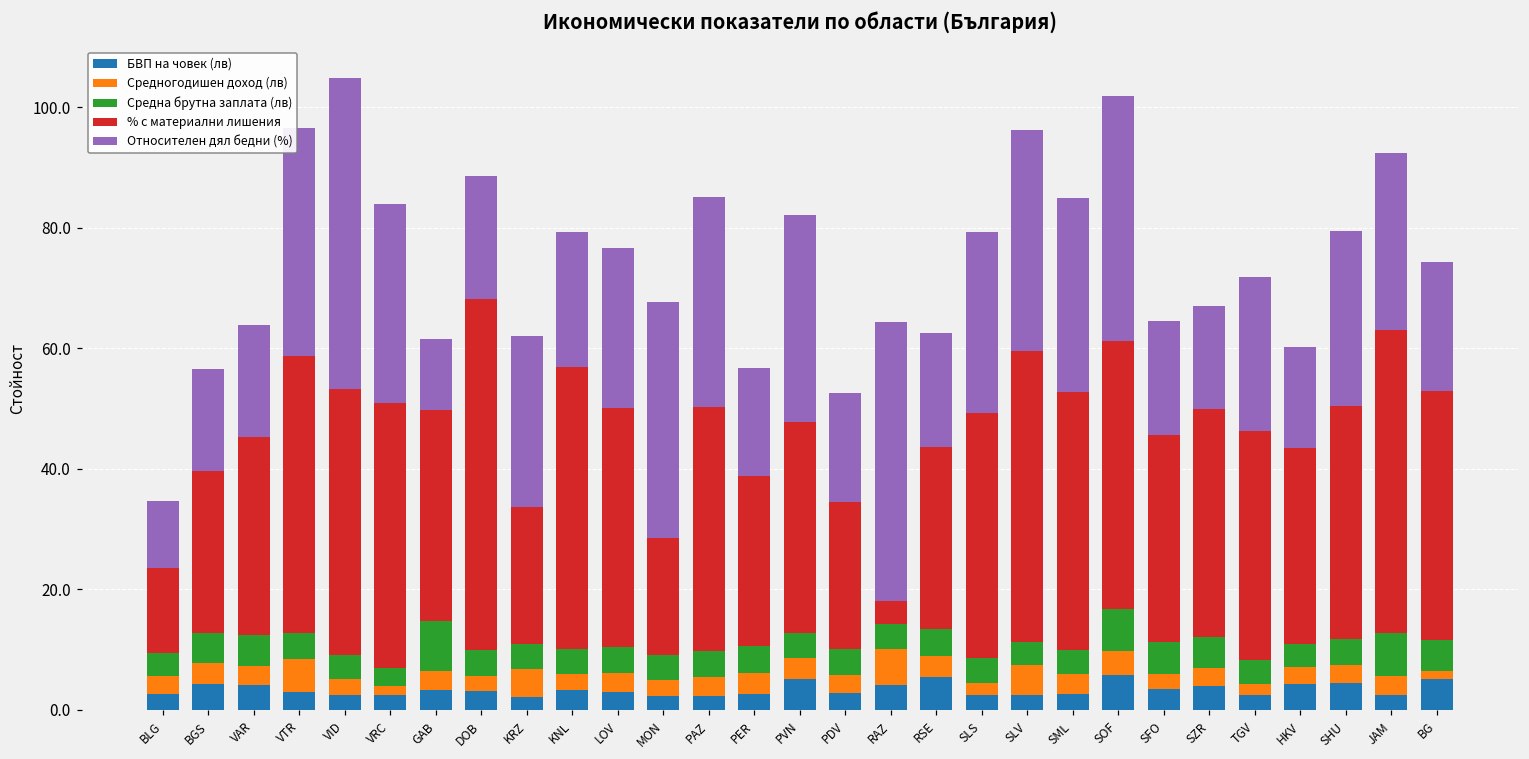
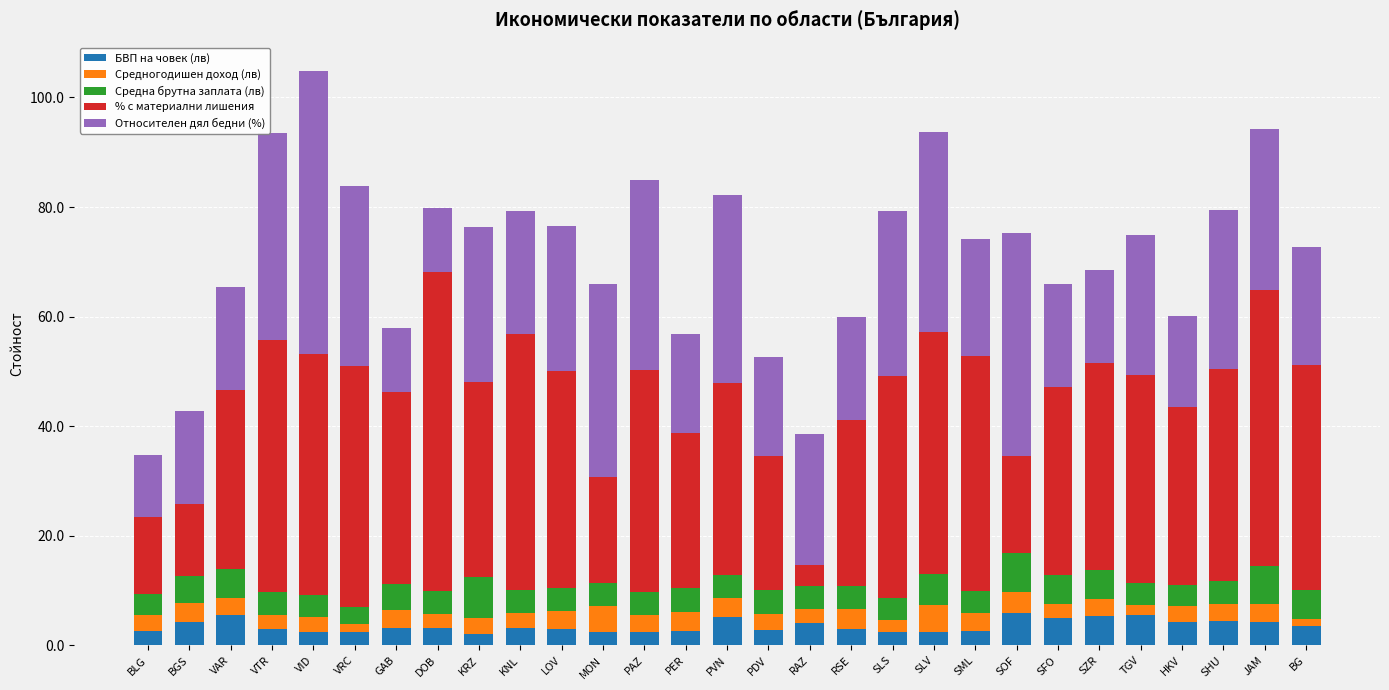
  {
    "БВП на човек (лв)": {
      "BLG": 3,
      "BGS": 4,
-     "VAR": 4,
+     "VAR": 6,
      "VTR": 3,
      "VID": 2,
      "VRC": 2,
      "GAB": 3,
      "DOB": 3,
      "KRZ": 2,
      "KNL": 3,
      "LOV": 3,
      "MON": 2,
      "PAZ": 2,
      "PER": 3,
      "PVN": 5,
      "PDV": 3,
      "RAZ": 4,
-     "RSE": 6,
+     "RSE": 3,
      "SLS": 3,
      "SLV": 2,
      "SML": 3,
      "SOF": 6,
-     "SFO": 3,
-     "SZR": 4,
-     "TGV": 2,
+     "SFO": 5,
+     "SZR": 5,
+     "TGV": 5,
      "HKV": 4,
      "SHU": 5,
-     "JAM": 2,
-     "BG": 5
+     "JAM": 4,
+     "BG": 3
    },
    "Средногодишен доход (лв)": {
      "BLG": 3,
      "BGS": 3,
      "VAR": 3,
-     "VTR": 6,
+     "VTR": 3,
      "VID": 3,
      "VRC": 1,
      "GAB": 3,
      "DOB": 2,
-     "KRZ": 5,
+     "KRZ": 3,
      "KNL": 3,
      "LOV": 3,
-     "MON": 3,
+     "MON": 5,
      "PAZ": 3,
      "PER": 3,
      "PVN": 4,
      "PDV": 3,
-     "RAZ": 6,
+     "RAZ": 3,
      "RSE": 4,
      "SLS": 2,
      "SLV": 5,
      "SML": 3,
      "SOF": 4,
      "SFO": 3,
      "SZR": 3,
      "TGV": 2,
      "HKV": 3,
      "SHU": 3,
      "JAM": 3,
      "BG": 1
    },
    "Средна брутна заплата (лв)": {
      "BLG": 4,
      "BGS": 5,
      "VAR": 5,
      "VTR": 4,
      "VID": 4,
      "VRC": 3,
-     "GAB": 8,
+     "GAB": 5,
      "DOB": 4,
-     "KRZ": 4,
+     "KRZ": 7,
      "KNL": 4,
      "LOV": 4,
      "MON": 4,
      "PAZ": 4,
      "PER": 4,
      "PVN": 4,
      "PDV": 4,
      "RAZ": 4,
      "RSE": 4,
      "SLS": 4,
-     "SLV": 4,
+     "SLV": 6,
      "SML": 4,
      "SOF": 7,
      "SFO": 5,
      "SZR": 5,
      "TGV": 4,
      "HKV": 4,
      "SHU": 4,
      "JAM": 7,
      "BG": 5
    },
    "% с материални лишения": {
      "BLG": 14,
-     "BGS": 27,
+     "BGS": 13,
      "VAR": 33,
      "VTR": 46,
      "VID": 44,
      "VRC": 44,
      "GAB": 35,
      "DOB": 58,
-     "KRZ": 23,
+     "KRZ": 36,
      "KNL": 47,
      "LOV": 40,
      "MON": 19,
      "PAZ": 40,
      "PER": 28,
      "PVN": 35,
      "PDV": 25,
      "RAZ": 4,
      "RSE": 30,
      "SLS": 41,
-     "SLV": 48,
+     "SLV": 44,
      "SML": 43,
-     "SOF": 44,
+     "SOF": 18,
      "SFO": 34,
      "SZR": 38,
      "TGV": 38,
      "HKV": 33,
      "SHU": 39,
      "JAM": 50,
      "BG": 41
    },
    "Относителен дял бедни (%)": {
      "BLG": 11,
      "BGS": 17,
      "VAR": 19,
      "VTR": 38,
      "VID": 52,
      "VRC": 33,
      "GAB": 12,
-     "DOB": 20,
+     "DOB": 12,
      "KRZ": 28,
      "KNL": 22,
      "LOV": 27,
-     "MON": 39,
+     "MON": 35,
      "PAZ": 35,
      "PER": 18,
      "PVN": 34,
      "PDV": 18,
-     "RAZ": 46,
+     "RAZ": 24,
      "RSE": 19,
      "SLS": 30,
      "SLV": 37,
-     "SML": 32,
+     "SML": 21,
      "SOF": 41,
      "SFO": 19,
      "SZR": 17,
      "TGV": 25,
      "HKV": 17,
      "SHU": 29,
      "JAM": 29,
      "BG": 21
    }
  }
